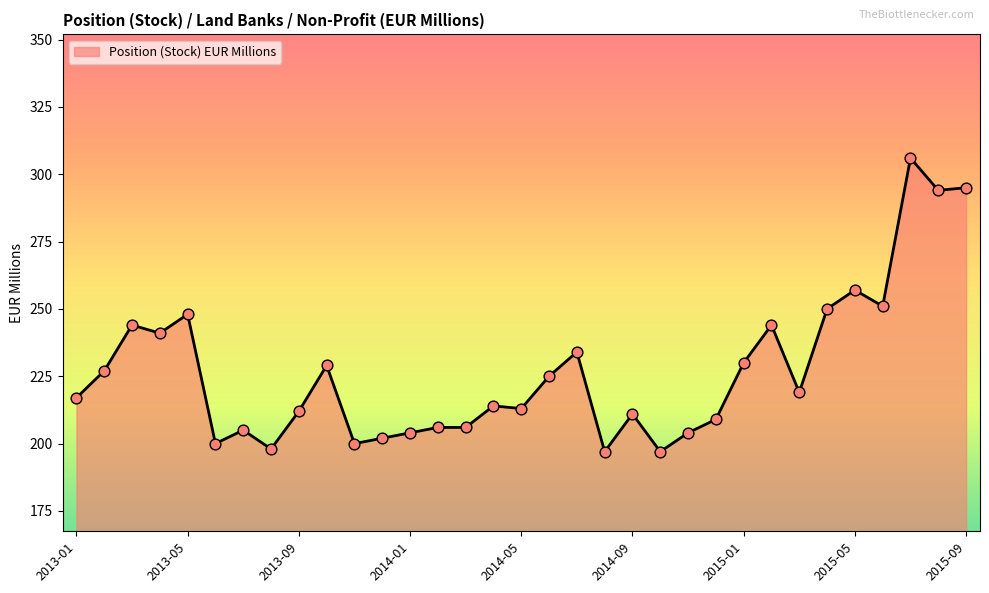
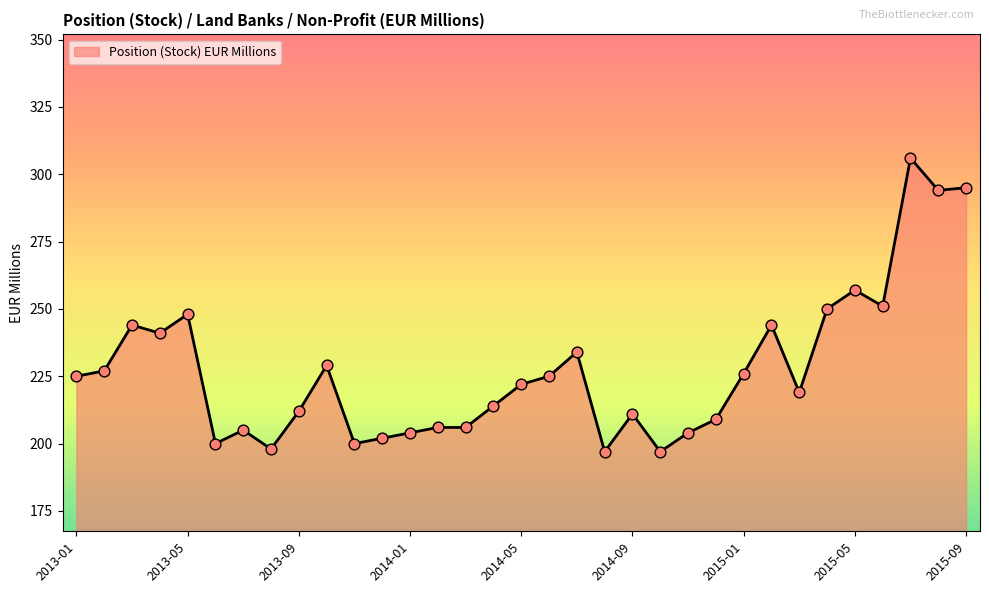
  {
-   "2013-01": 217,
+   "2013-01": 225,
    "2013-05": 248,
    "2013-09": 212,
    "2014-01": 204,
-   "2014-05": 213,
+   "2014-05": 222,
    "2014-09": 211,
-   "2015-01": 230,
+   "2015-01": 226,
    "2015-05": 257,
    "2015-09": 295
  }
